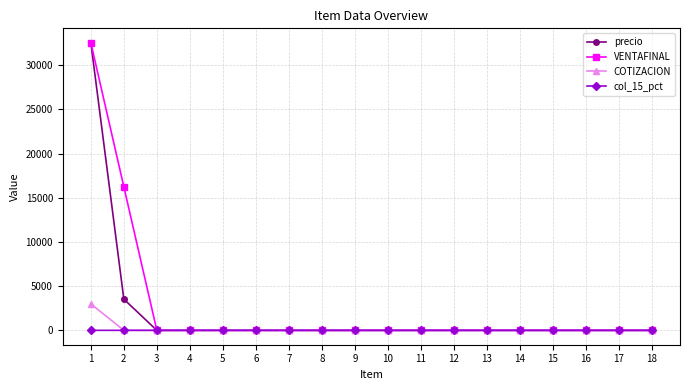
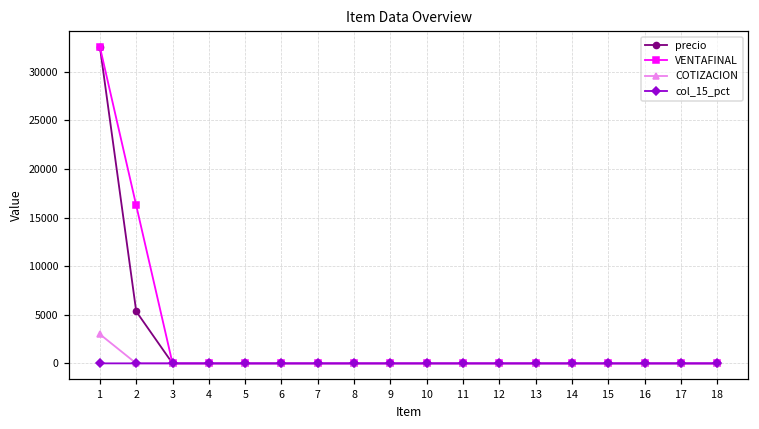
  {
    "precio": {
-     "2": 4000
+     "2": 5000
    },
    "VENTAFINAL": {
      "2": 16000
    },
    "COTIZACION": {
      "1": 3000
    },
    "col_15_pct": {
      "1": 0
    }
  }
